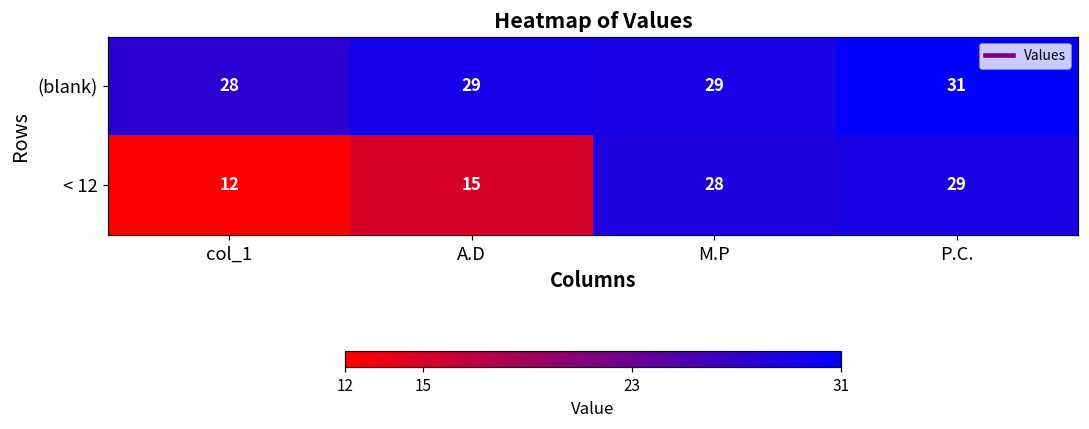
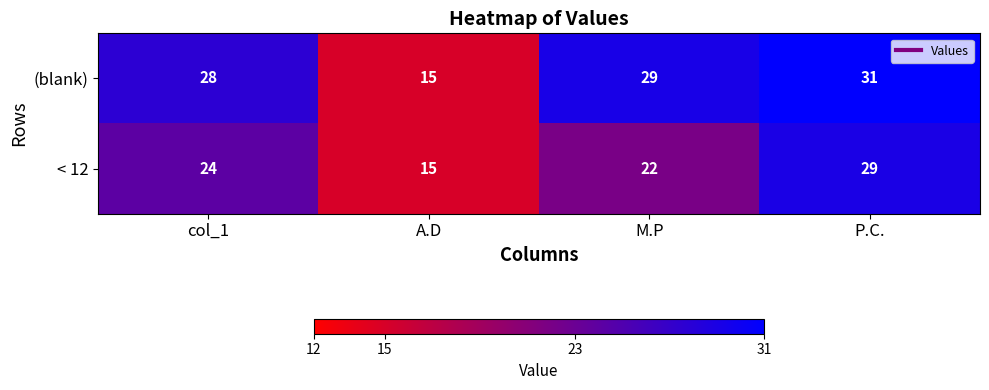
  {
    "(blank)": {
      "col_1": 28,
-     "A.D": 29,
+     "A.D": 15,
      "M.P": 29,
      "P.C.": 31
    },
    "< 12": {
-     "col_1": 12,
+     "col_1": 24,
      "A.D": 15,
-     "M.P": 28,
+     "M.P": 22,
      "P.C.": 29
    }
  }
